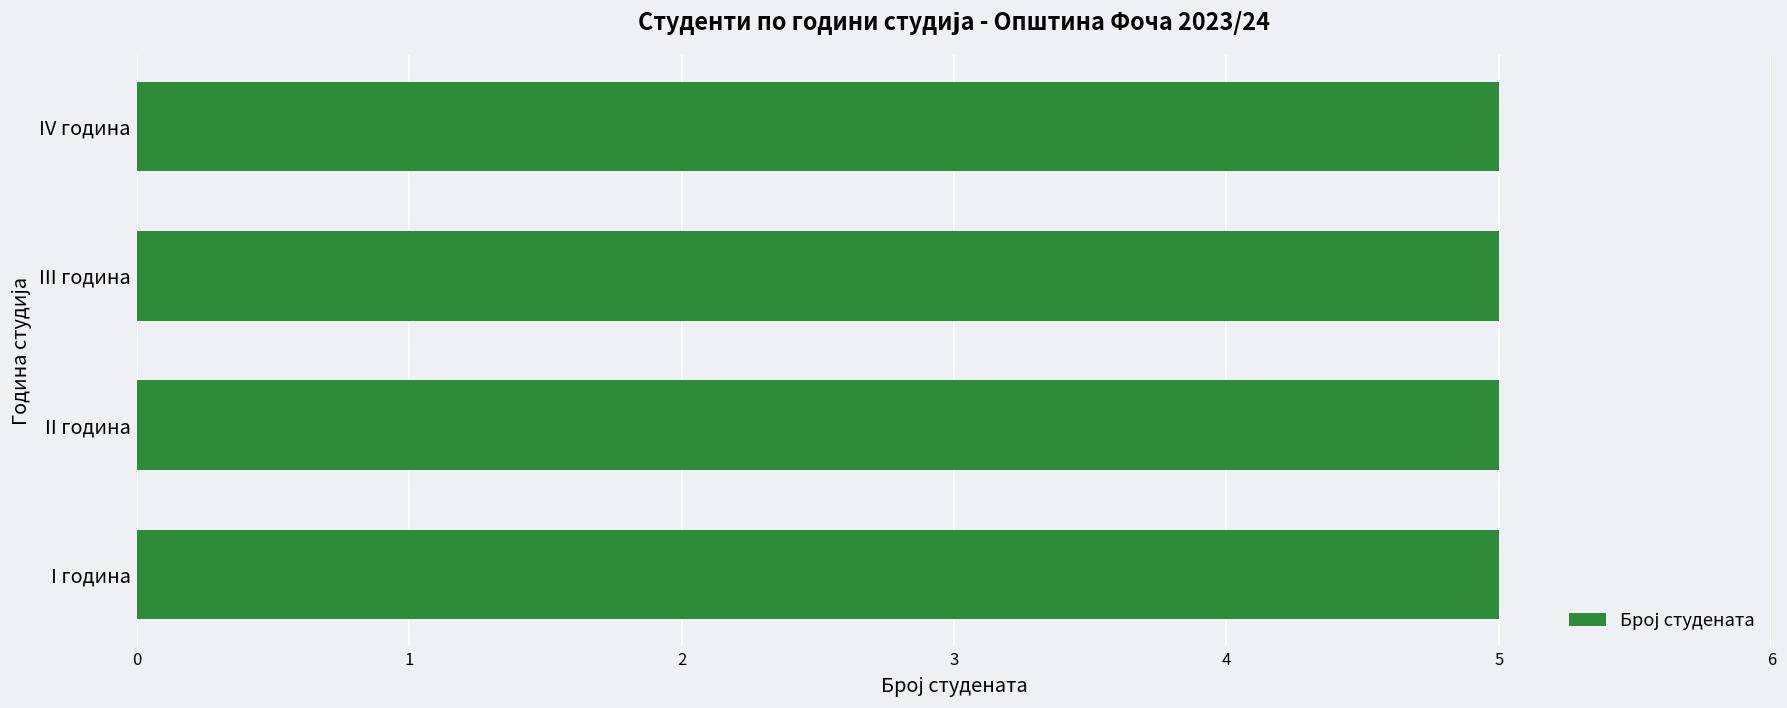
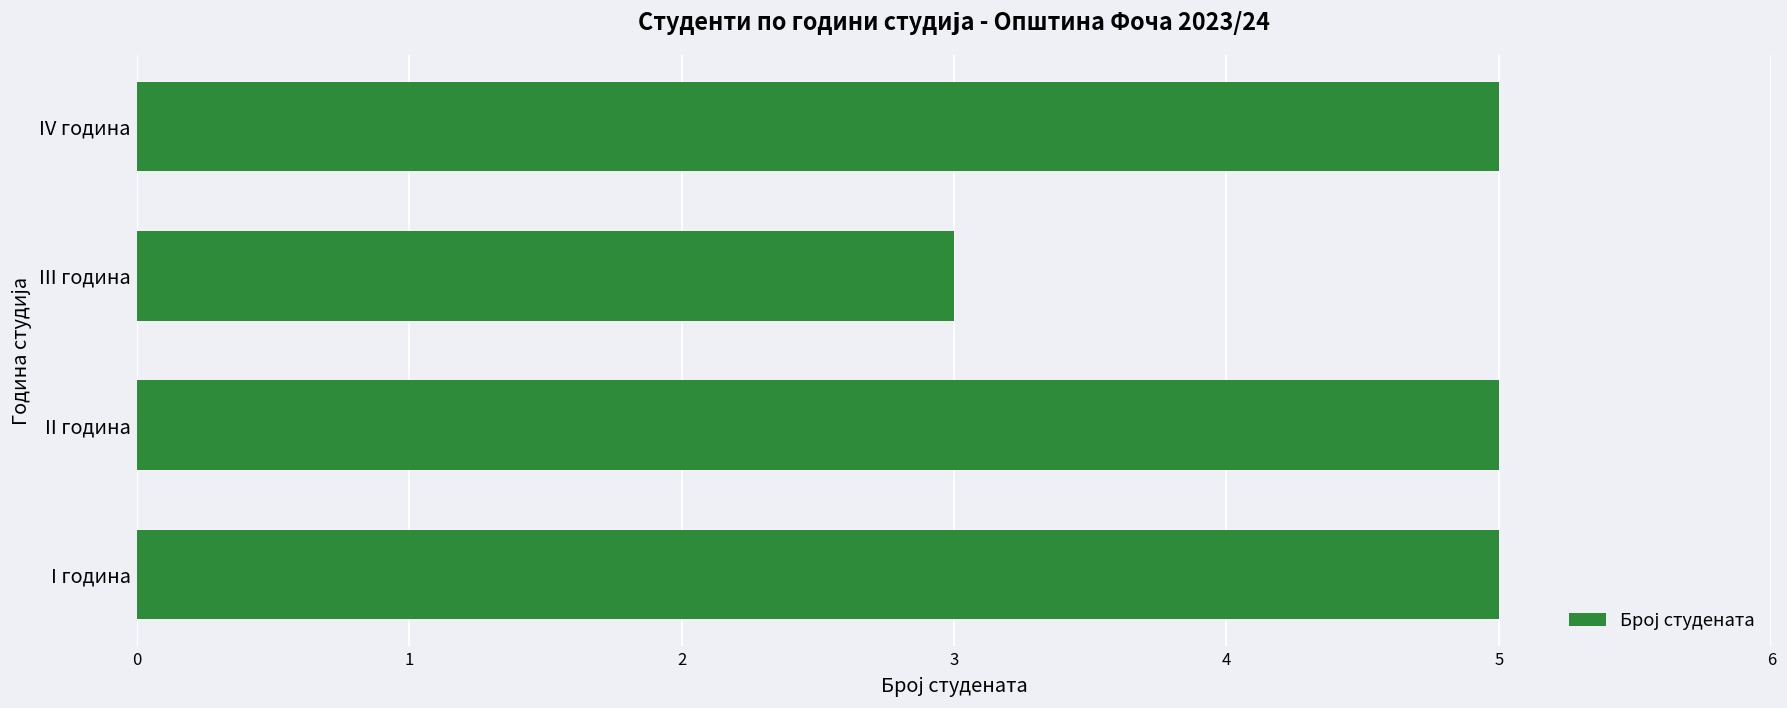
  {
    "IV година": 5,
-   "III година": 5,
+   "III година": 3,
    "II година": 5,
    "I година": 5
  }
